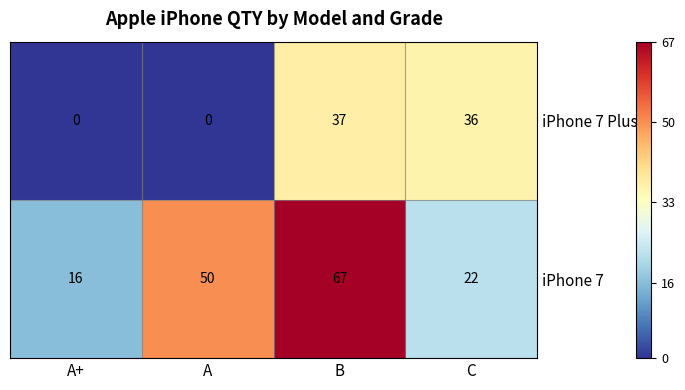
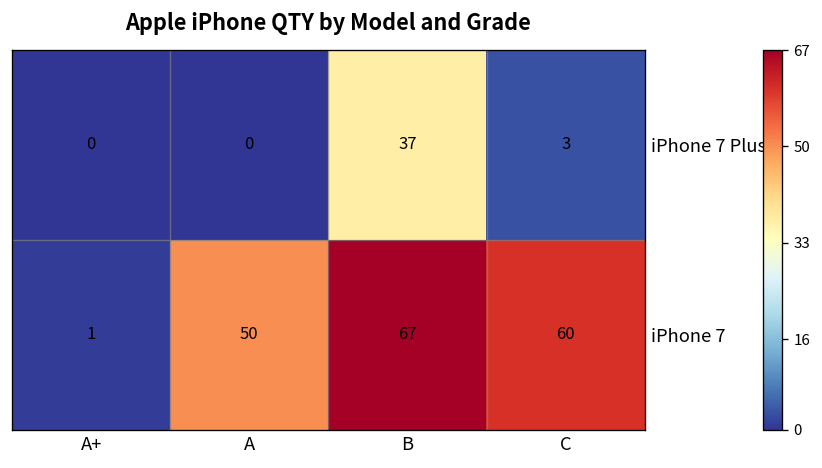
  {
    "iPhone 7 Plus": {
      "A+": 0,
      "A": 0,
      "B": 37,
-     "C": 36
+     "C": 3
    },
    "iPhone 7": {
-     "A+": 16,
+     "A+": 1,
      "A": 50,
      "B": 67,
-     "C": 22
+     "C": 60
    }
  }
